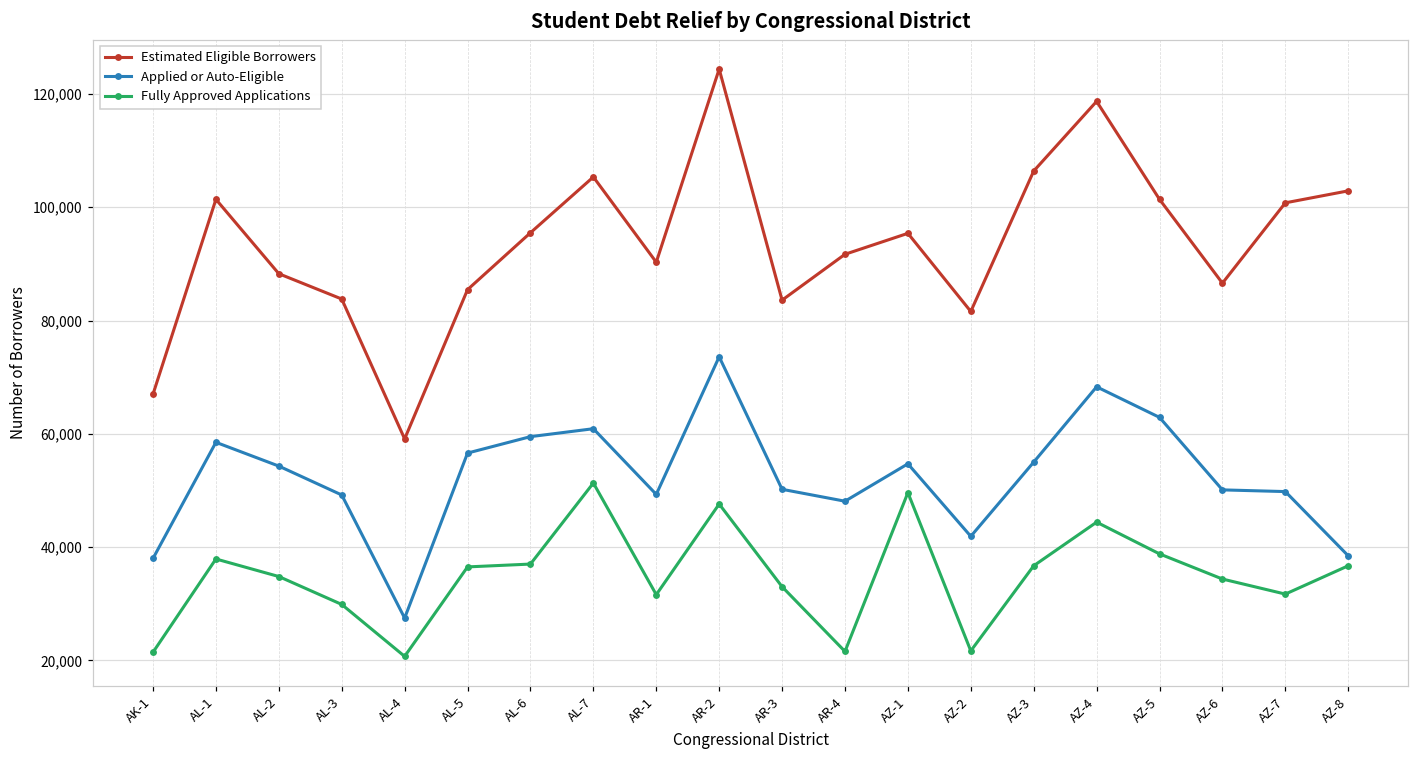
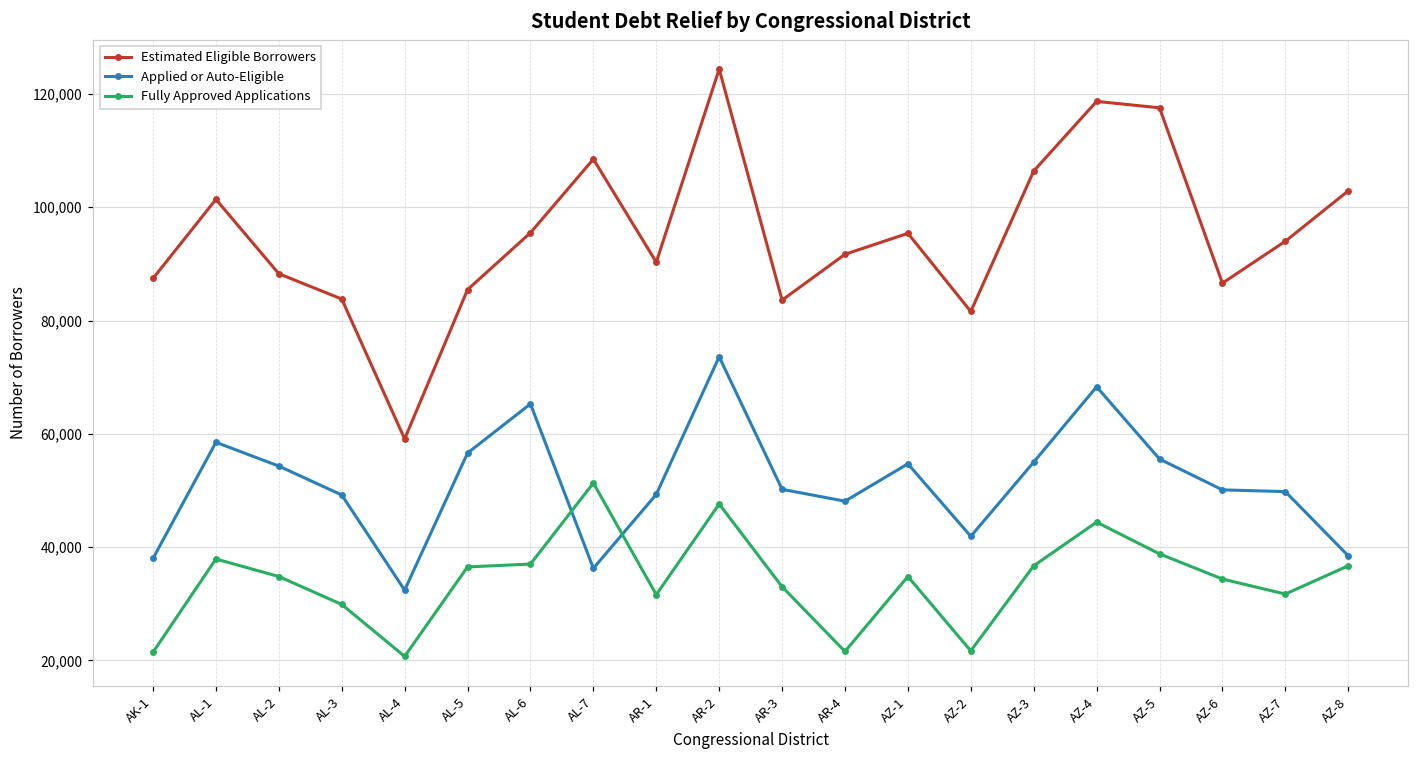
  {
    "Estimated Eligible Borrowers": {
-     "AK-1": "67,000",
+     "AK-1": "87,000",
      "AL-1": "101,000",
      "AL-2": "88,000",
      "AL-3": "84,000",
      "AL-4": "59,000",
      "AL-5": "85,000",
      "AL-6": "96,000",
-     "AL-7": "105,000",
+     "AL-7": "109,000",
      "AR-1": "90,000",
      "AR-2": "124,000",
      "AR-3": "84,000",
      "AR-4": "92,000",
      "AZ-1": "95,000",
      "AZ-2": "82,000",
      "AZ-3": "106,000",
      "AZ-4": "119,000",
-     "AZ-5": "101,000",
+     "AZ-5": "118,000",
      "AZ-6": "87,000",
-     "AZ-7": "101,000",
+     "AZ-7": "94,000",
      "AZ-8": "103,000"
    },
    "Applied or Auto-Eligible": {
      "AK-1": "38,000",
      "AL-1": "59,000",
      "AL-2": "54,000",
      "AL-3": "49,000",
-     "AL-4": "27,000",
+     "AL-4": "32,000",
      "AL-5": "57,000",
-     "AL-6": "60,000",
-     "AL-7": "61,000",
+     "AL-6": "65,000",
+     "AL-7": "36,000",
      "AR-1": "49,000",
      "AR-2": "74,000",
      "AR-3": "50,000",
      "AR-4": "48,000",
      "AZ-1": "55,000",
      "AZ-2": "42,000",
      "AZ-3": "55,000",
      "AZ-4": "68,000",
-     "AZ-5": "63,000",
+     "AZ-5": "56,000",
      "AZ-6": "50,000",
      "AZ-7": "50,000",
      "AZ-8": "38,000"
    },
    "Fully Approved Applications": {
      "AK-1": "21,000",
      "AL-1": "38,000",
      "AL-2": "35,000",
      "AL-3": "30,000",
      "AL-4": "21,000",
      "AL-5": "37,000",
      "AL-6": "37,000",
      "AL-7": "51,000",
      "AR-1": "32,000",
      "AR-2": "48,000",
      "AR-3": "33,000",
      "AR-4": "22,000",
-     "AZ-1": "50,000",
+     "AZ-1": "35,000",
      "AZ-2": "22,000",
      "AZ-3": "37,000",
      "AZ-4": "44,000",
      "AZ-5": "39,000",
      "AZ-6": "34,000",
      "AZ-7": "32,000",
      "AZ-8": "37,000"
    }
  }
